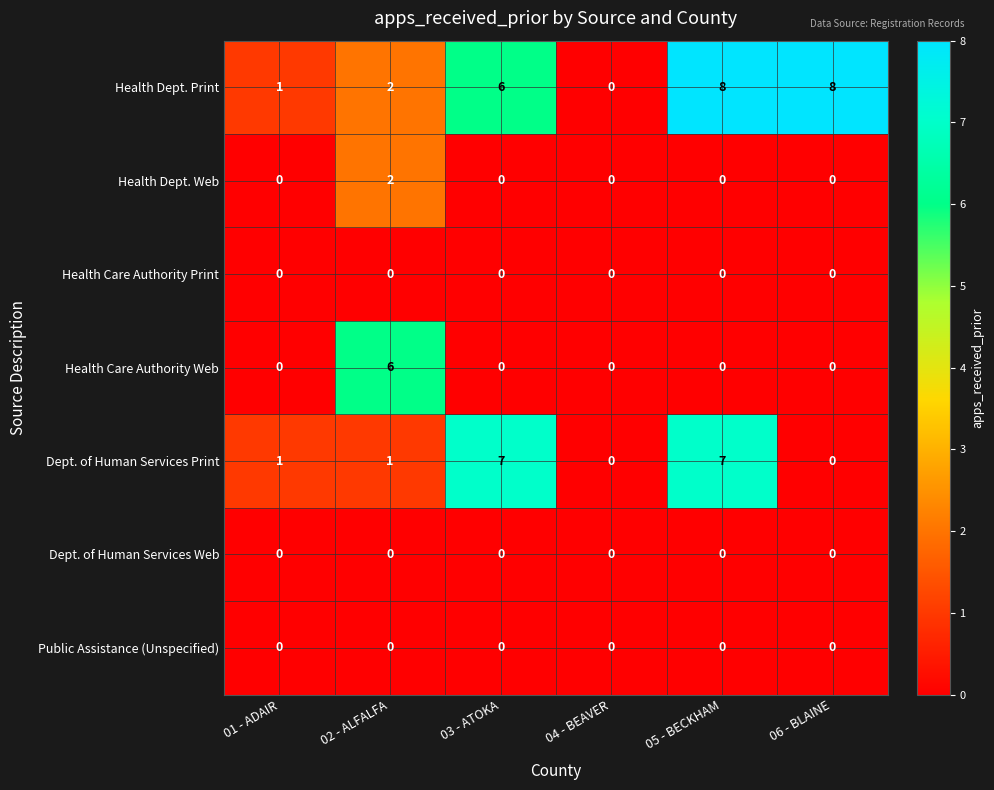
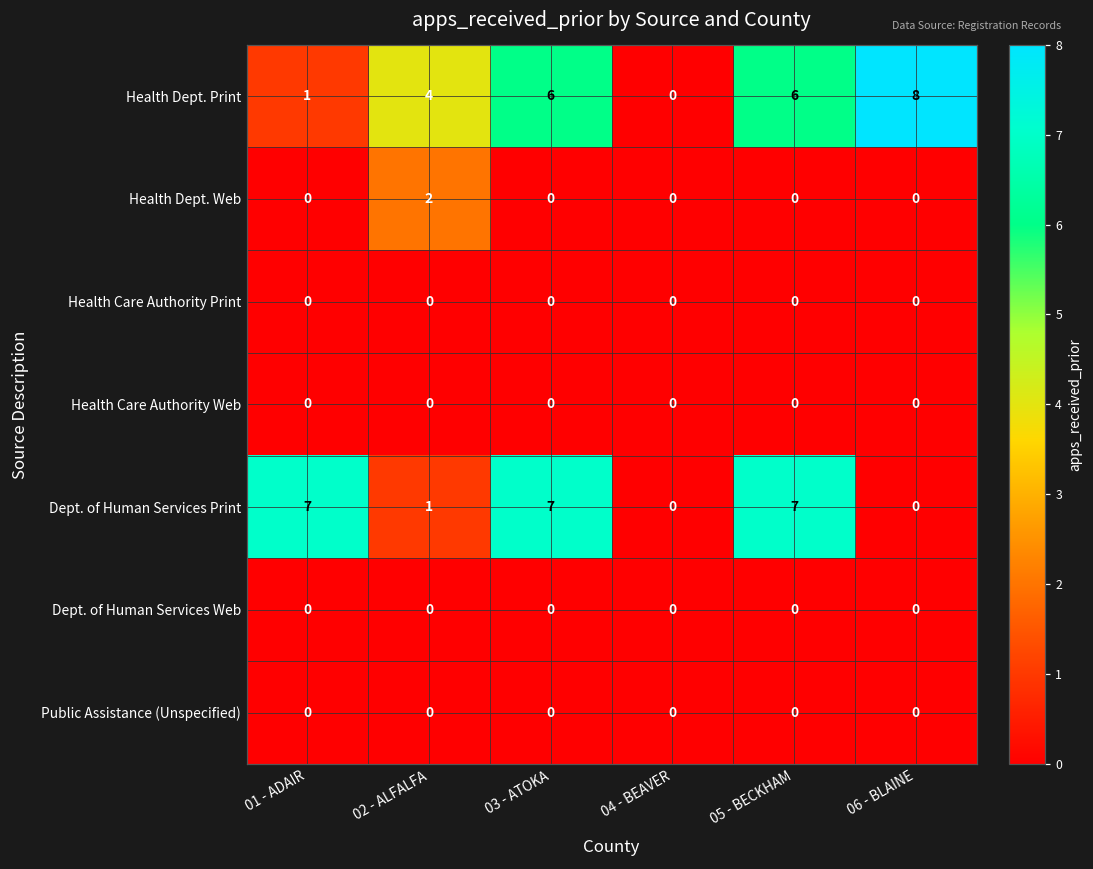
  {
    "Health Dept. Print": {
      "01 - ADAIR": 1,
-     "02 - ALFALFA": 2,
+     "02 - ALFALFA": 4,
      "03 - ATOKA": 6,
      "04 - BEAVER": 0,
-     "05 - BECKHAM": 8,
+     "05 - BECKHAM": 6,
      "06 - BLAINE": 8
    },
    "Health Dept. Web": {
      "01 - ADAIR": 0,
      "02 - ALFALFA": 2,
      "03 - ATOKA": 0,
      "04 - BEAVER": 0,
      "05 - BECKHAM": 0,
      "06 - BLAINE": 0
    },
    "Health Care Authority Print": {
      "01 - ADAIR": 0,
      "02 - ALFALFA": 0,
      "03 - ATOKA": 0,
      "04 - BEAVER": 0,
      "05 - BECKHAM": 0,
      "06 - BLAINE": 0
    },
    "Health Care Authority Web": {
      "01 - ADAIR": 0,
-     "02 - ALFALFA": 6,
+     "02 - ALFALFA": 0,
      "03 - ATOKA": 0,
      "04 - BEAVER": 0,
      "05 - BECKHAM": 0,
      "06 - BLAINE": 0
    },
    "Dept. of Human Services Print": {
-     "01 - ADAIR": 1,
+     "01 - ADAIR": 7,
      "02 - ALFALFA": 1,
      "03 - ATOKA": 7,
      "04 - BEAVER": 0,
      "05 - BECKHAM": 7,
      "06 - BLAINE": 0
    },
    "Dept. of Human Services Web": {
      "01 - ADAIR": 0,
      "02 - ALFALFA": 0,
      "03 - ATOKA": 0,
      "04 - BEAVER": 0,
      "05 - BECKHAM": 0,
      "06 - BLAINE": 0
    },
    "Public Assistance (Unspecified)": {
      "01 - ADAIR": 0,
      "02 - ALFALFA": 0,
      "03 - ATOKA": 0,
      "04 - BEAVER": 0,
      "05 - BECKHAM": 0,
      "06 - BLAINE": 0
    }
  }
